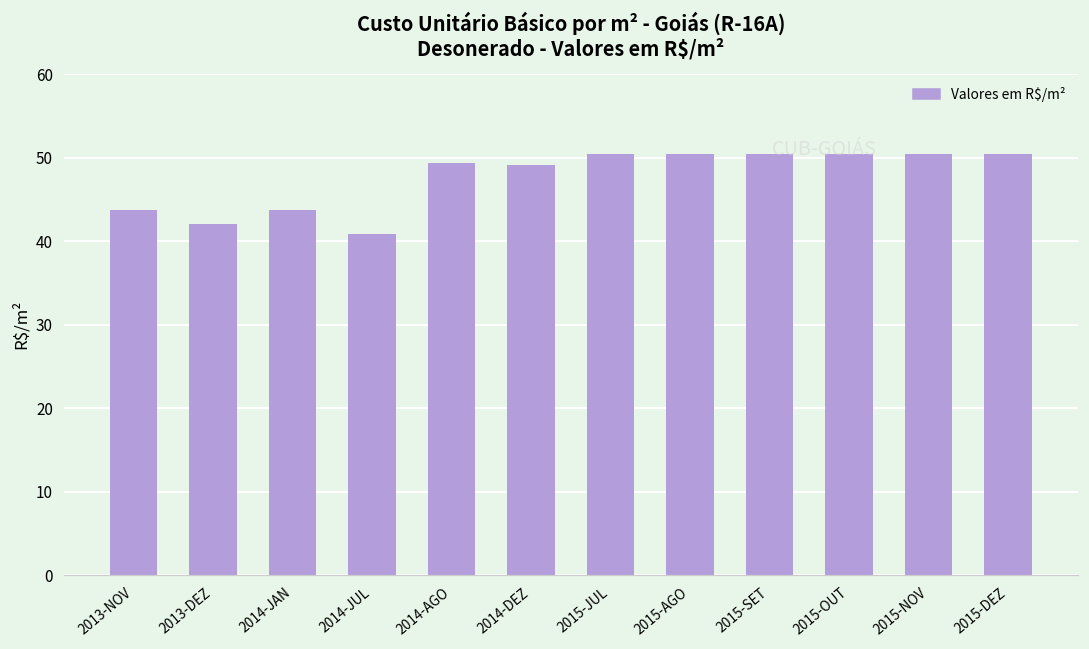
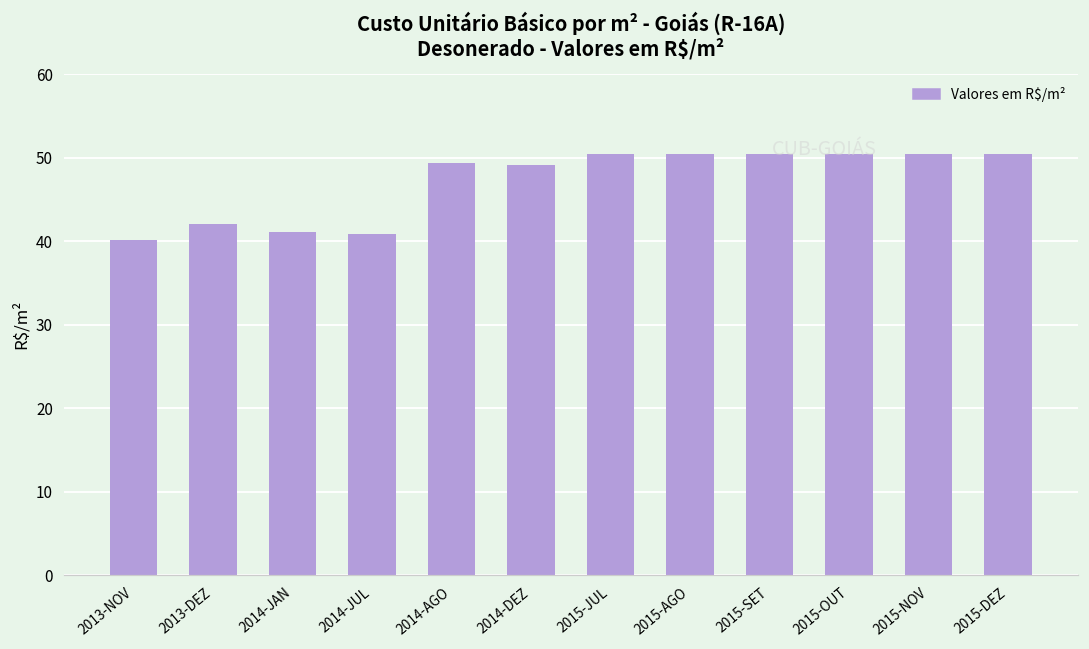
  {
-   "2013-NOV": 44,
+   "2013-NOV": 40,
    "2013-DEZ": 42,
-   "2014-JAN": 44,
+   "2014-JAN": 41,
    "2014-JUL": 41,
    "2014-AGO": 49,
    "2014-DEZ": 49,
    "2015-JUL": 50,
    "2015-AGO": 50,
    "2015-SET": 50,
    "2015-OUT": 50,
    "2015-NOV": 50,
    "2015-DEZ": 50
  }
